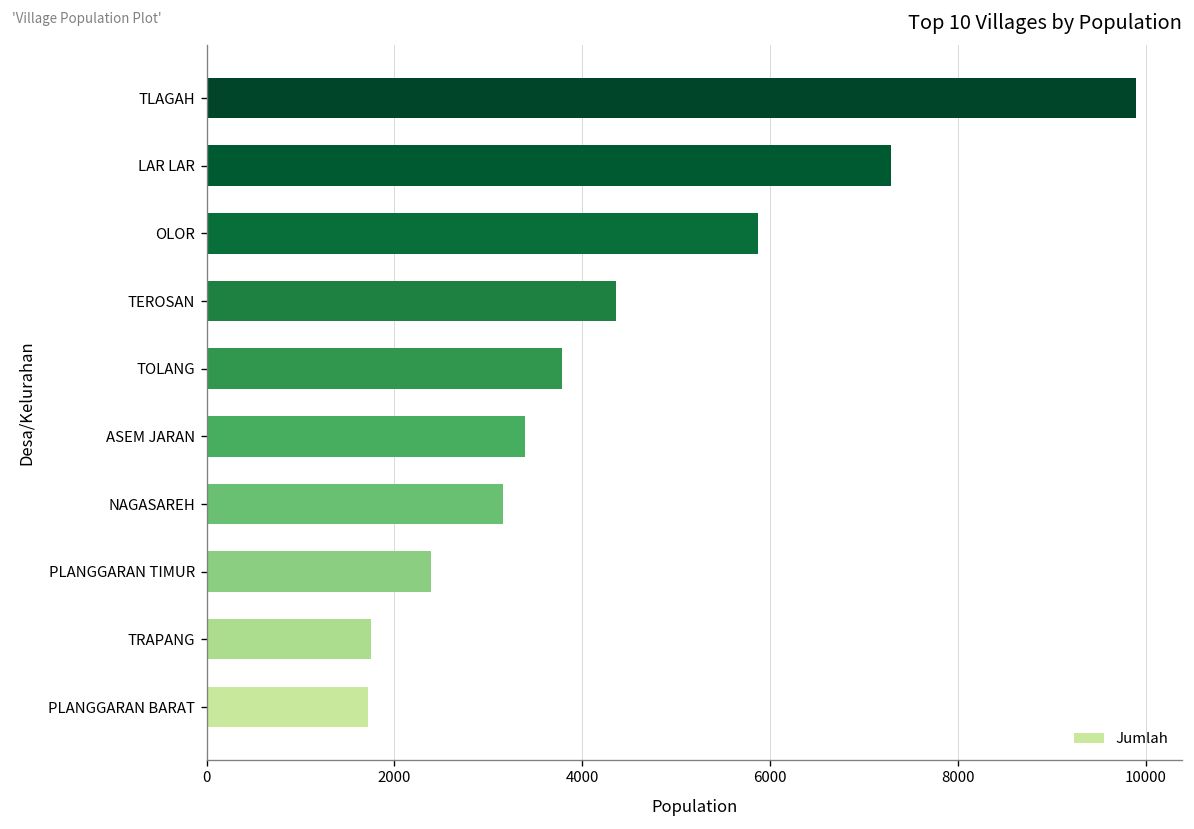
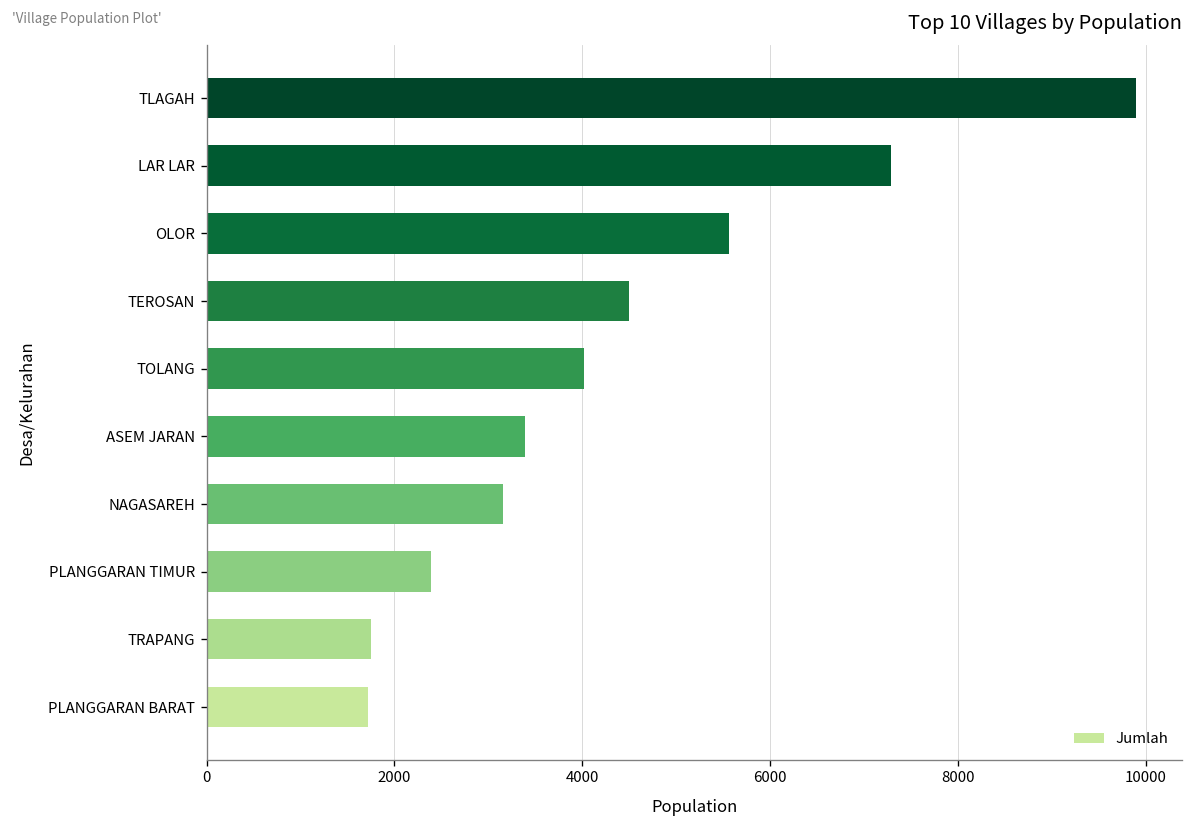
  {
    "TLAGAH": 9900,
    "LAR LAR": 7300,
-   "OLOR": 5900,
-   "TEROSAN": 4400,
-   "TOLANG": 3800,
+   "OLOR": 5600,
+   "TEROSAN": 4500,
+   "TOLANG": 4000,
    "ASEM JARAN": 3400,
    "NAGASAREH": 3200,
    "PLANGGARAN TIMUR": 2400,
    "TRAPANG": 1800,
    "PLANGGARAN BARAT": 1700
  }
